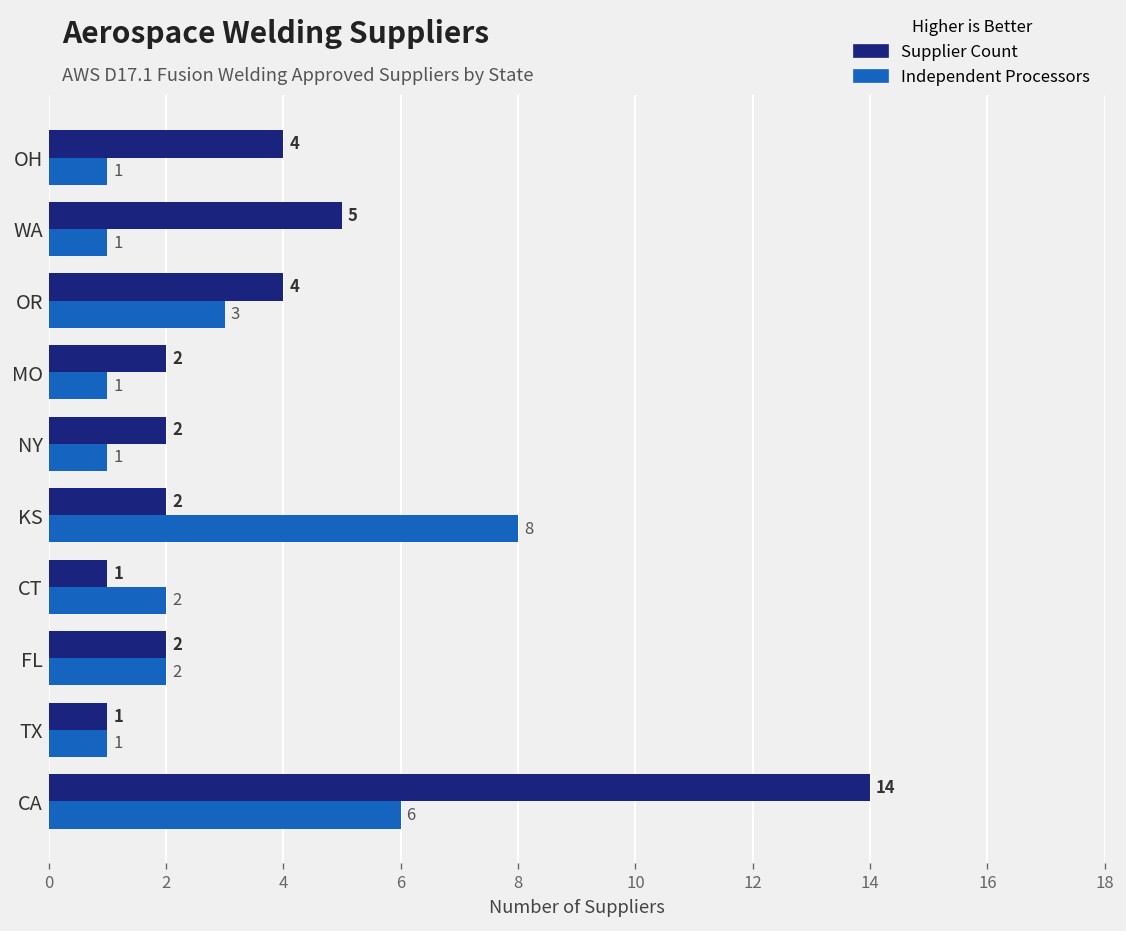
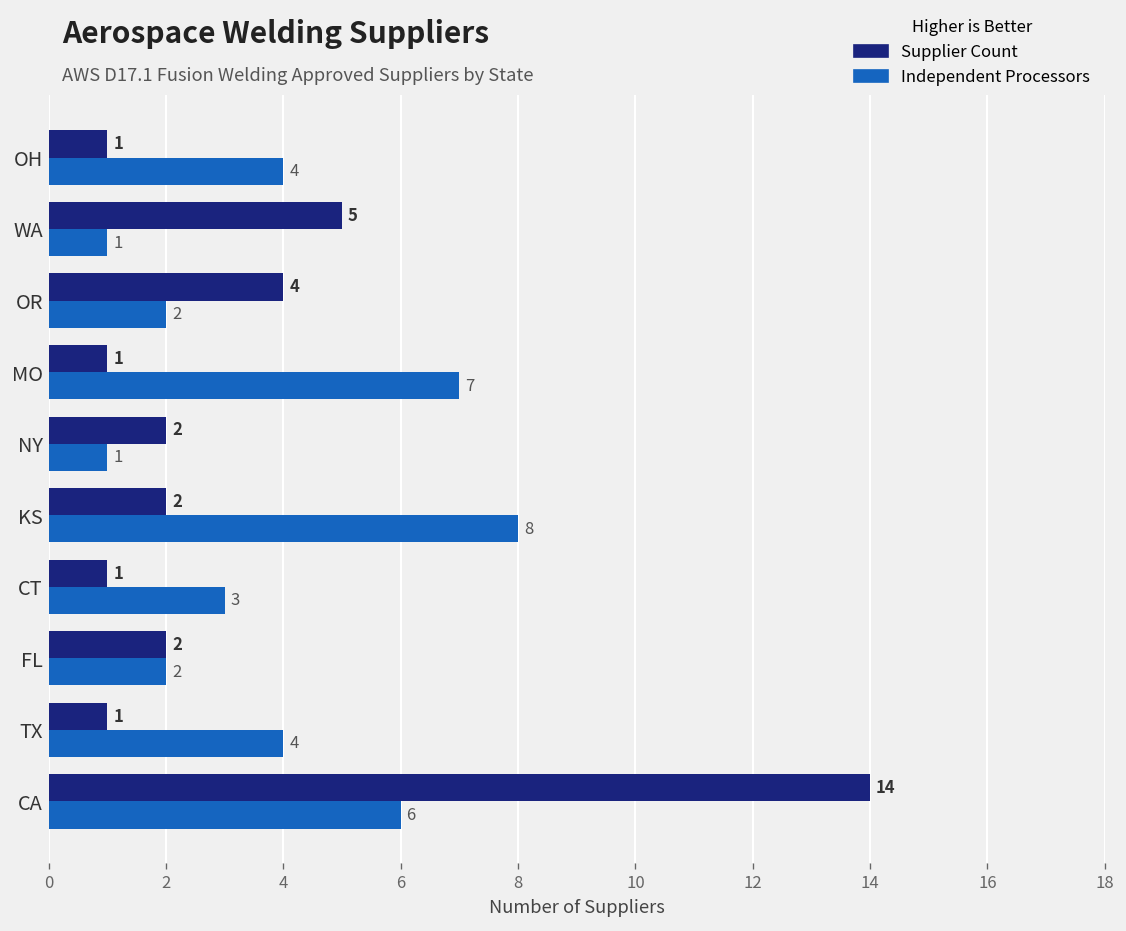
  {
    "Supplier Count": {
-     "OH": 4,
+     "OH": 1,
      "WA": 5,
      "OR": 4,
-     "MO": 2,
+     "MO": 1,
      "NY": 2,
      "KS": 2,
      "CT": 1,
      "FL": 2,
      "TX": 1,
      "CA": 14
    },
    "Independent Processors": {
-     "OH": 1,
+     "OH": 4,
      "WA": 1,
-     "OR": 3,
-     "MO": 1,
+     "OR": 2,
+     "MO": 7,
      "NY": 1,
      "KS": 8,
-     "CT": 2,
+     "CT": 3,
      "FL": 2,
-     "TX": 1,
+     "TX": 4,
      "CA": 6
    }
  }
